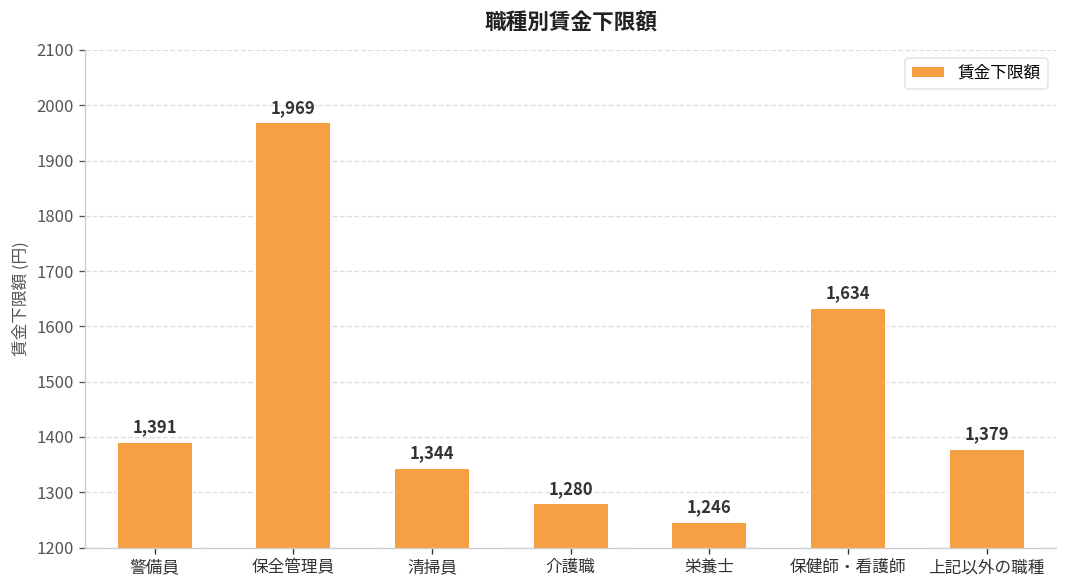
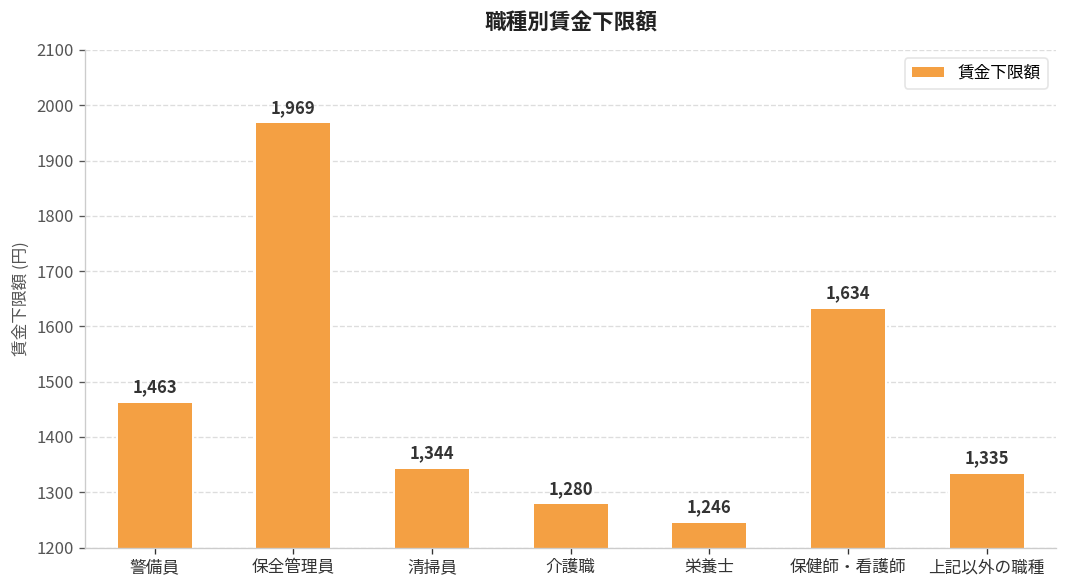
  {
-   "警備員": "1,391",
+   "警備員": "1,463",
    "保全管理員": "1,969",
    "清掃員": "1,344",
    "介護職": "1,280",
    "栄養士": "1,246",
    "保健師・看護師": "1,634",
-   "上記以外の職種": "1,379"
+   "上記以外の職種": "1,335"
  }
